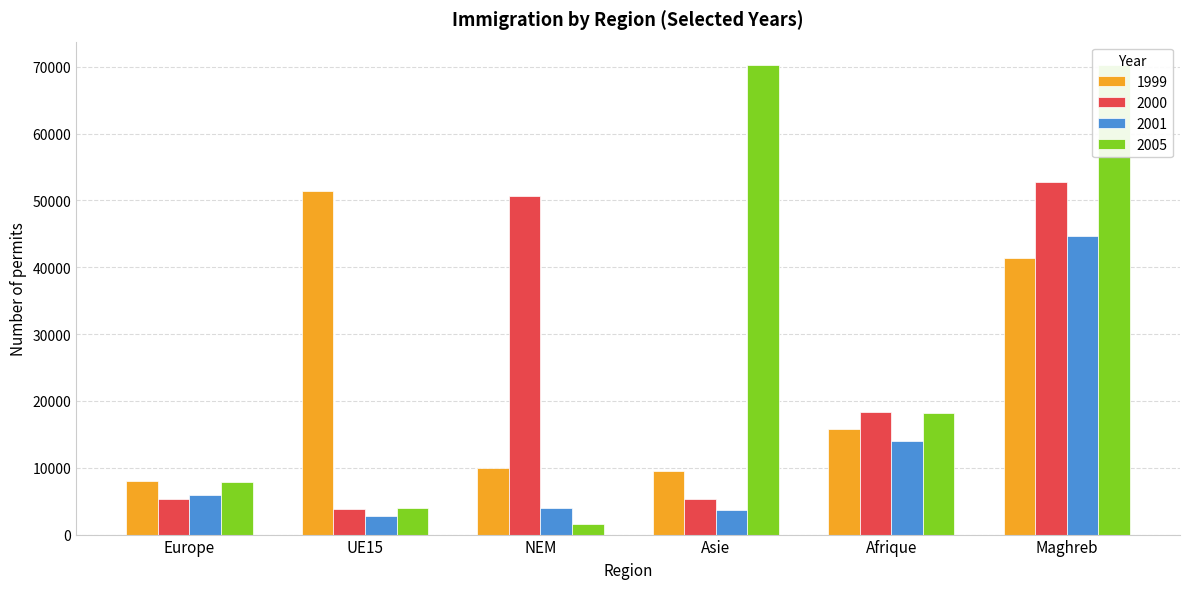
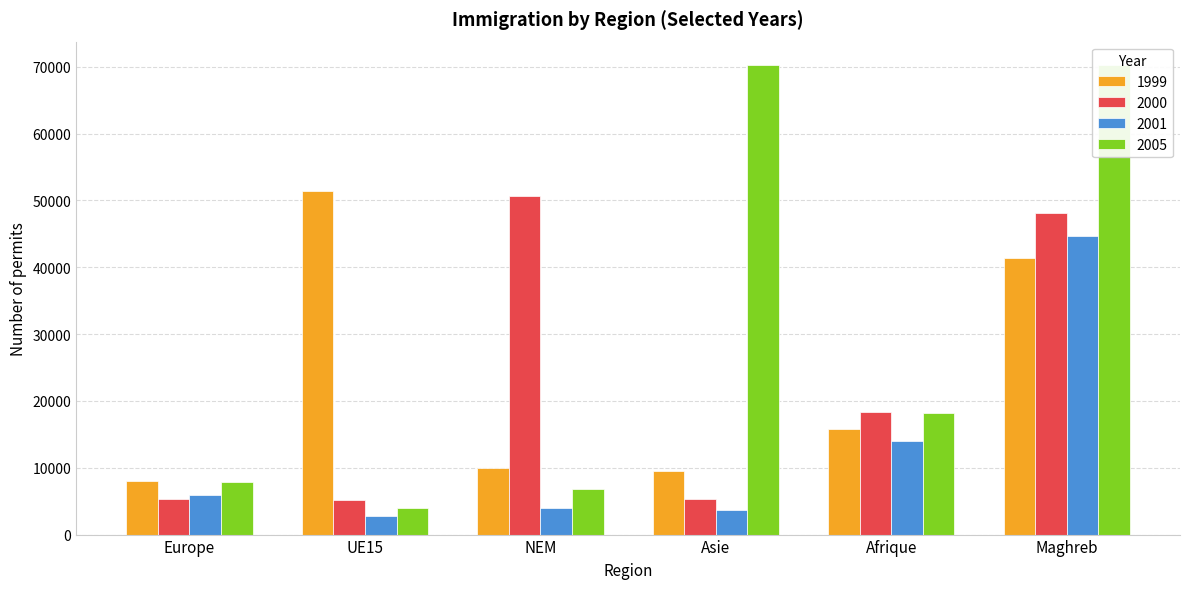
  {
    "1999": {
      "Europe": 8000,
      "UE15": 51000,
      "NEM": 10000,
      "Asie": 10000,
      "Afrique": 16000,
      "Maghreb": 41000
    },
    "2000": {
      "Europe": 5000,
-     "UE15": 4000,
+     "UE15": 5000,
      "NEM": 51000,
      "Asie": 5000,
      "Afrique": 18000,
-     "Maghreb": 53000
+     "Maghreb": 48000
    },
    "2001": {
      "Europe": 6000,
      "UE15": 3000,
      "NEM": 4000,
      "Asie": 4000,
      "Afrique": 14000,
      "Maghreb": 45000
    },
    "2005": {
      "Europe": 8000,
      "UE15": 4000,
-     "NEM": 2000,
+     "NEM": 7000,
      "Asie": 70000,
      "Afrique": 18000
    }
  }
